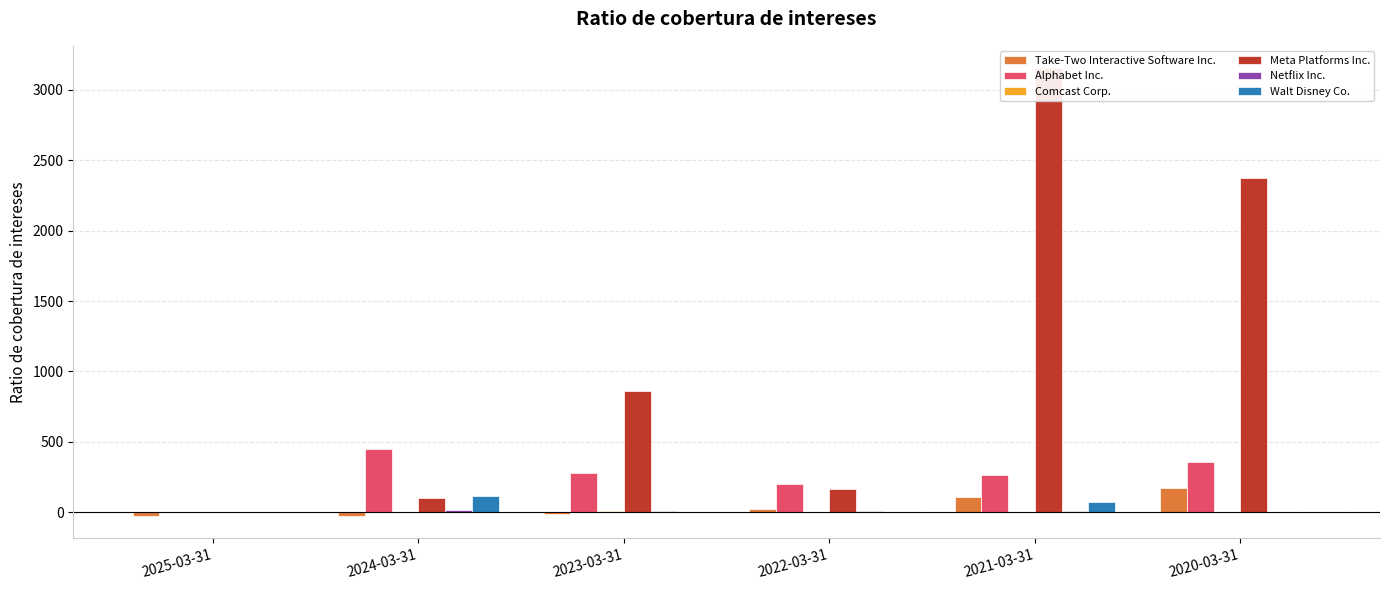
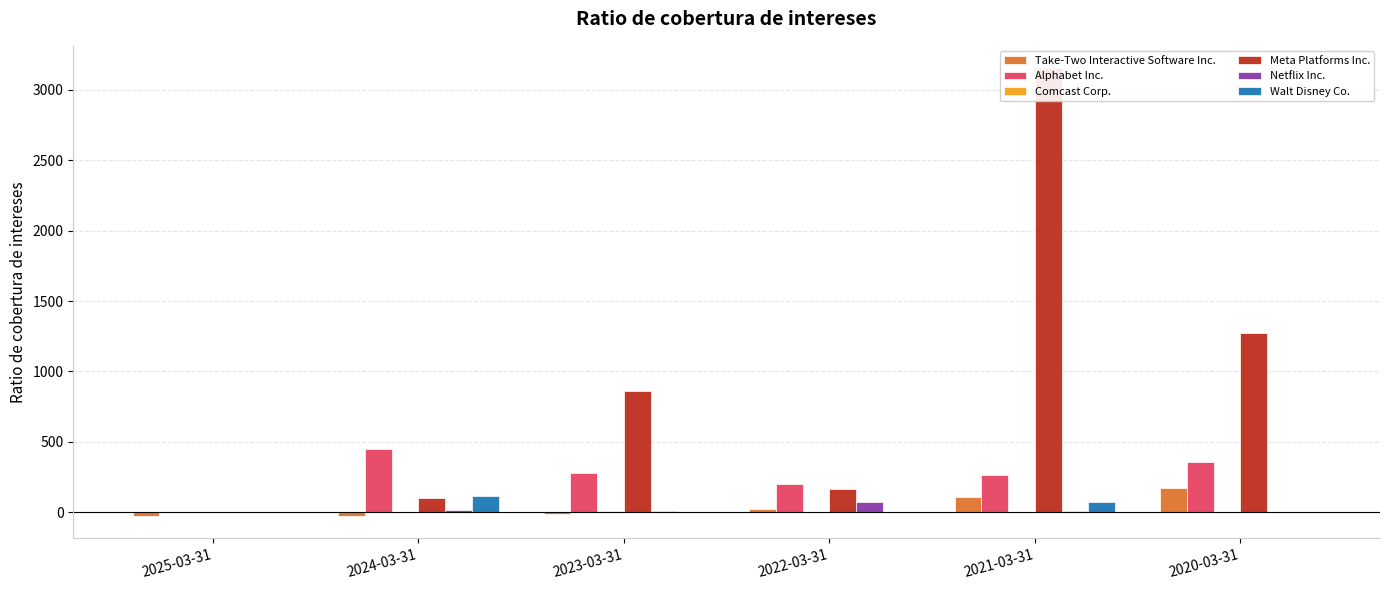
  {
    "Alphabet Inc.": {
      "2025-03-31": 0,
      "2024-03-31": 450,
      "2023-03-31": 280,
      "2022-03-31": 200,
      "2021-03-31": 260,
      "2020-03-31": 360
    },
    "Meta Platforms Inc.": {
      "2025-03-31": 0,
      "2024-03-31": 100,
      "2023-03-31": 860,
      "2022-03-31": 160,
-     "2020-03-31": 2370
+     "2020-03-31": 1270
    },
    "Netflix Inc.": {
      "2025-03-31": 0,
-     "2022-03-31": 10
+     "2022-03-31": 70
    },
    "Walt Disney Co.": {
      "2025-03-31": 0,
      "2024-03-31": 120,
      "2021-03-31": 70
    }
  }
